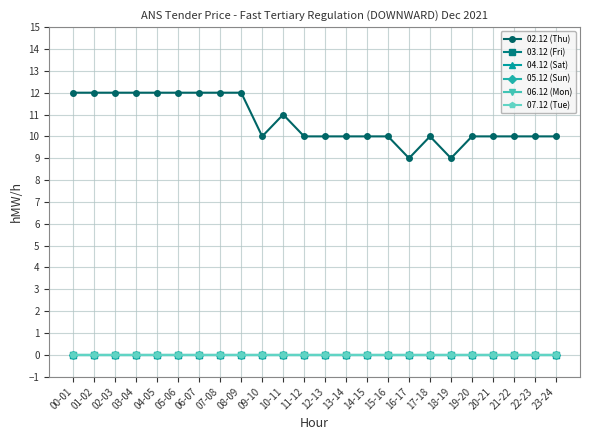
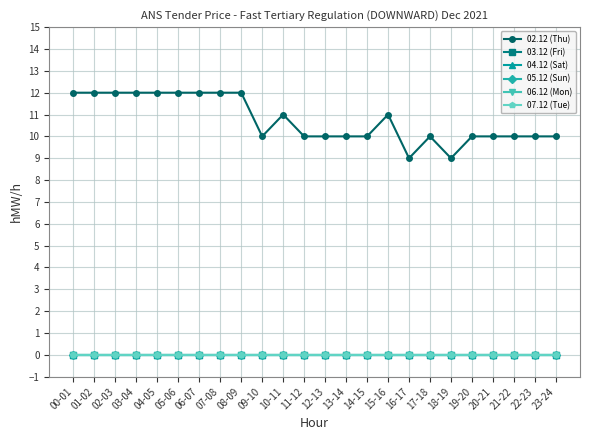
  {
    "02.12 (Thu)": {
      "00-01": 12,
      "01-02": 12,
      "02-03": 12,
      "03-04": 12,
      "04-05": 12,
      "05-06": 12,
      "06-07": 12,
      "07-08": 12,
      "08-09": 12,
      "09-10": 10,
      "10-11": 11,
      "11-12": 10,
      "12-13": 10,
      "13-14": 10,
      "14-15": 10,
-     "15-16": 10,
+     "15-16": 11,
      "16-17": 9,
      "17-18": 10,
      "18-19": 9,
      "19-20": 10,
      "20-21": 10,
      "21-22": 10,
      "22-23": 10,
      "23-24": 10
    },
    "07.12 (Tue)": {
      "00-01": 0,
      "01-02": 0,
      "02-03": 0,
      "03-04": 0,
      "04-05": 0,
      "05-06": 0,
      "06-07": 0,
      "07-08": 0,
      "08-09": 0,
      "09-10": 0,
      "10-11": 0,
      "11-12": 0,
      "12-13": 0,
      "13-14": 0,
      "14-15": 0,
      "15-16": 0,
      "16-17": 0,
      "17-18": 0,
      "18-19": 0,
      "19-20": 0,
      "20-21": 0,
      "21-22": 0,
      "22-23": 0,
      "23-24": 0
    }
  }
